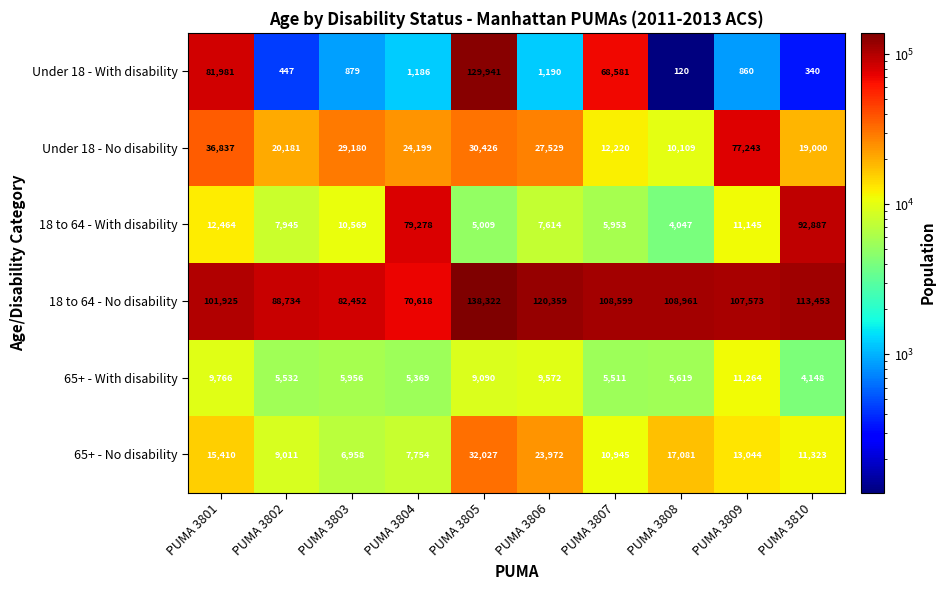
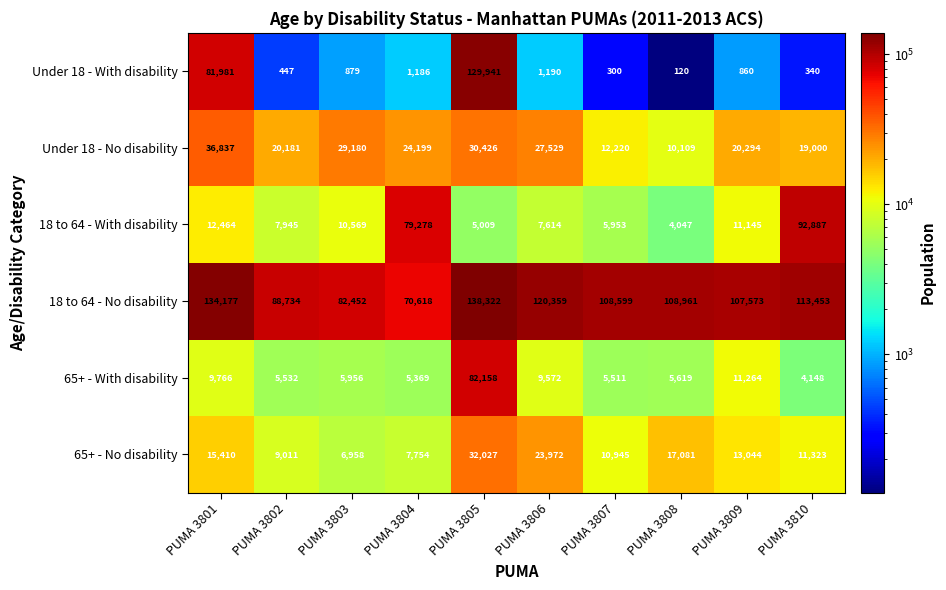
  {
    "Under 18 - With disability": {
      "PUMA 3801": "81,981",
      "PUMA 3802": "447",
      "PUMA 3803": "879",
      "PUMA 3804": "1,186",
      "PUMA 3805": "129,941",
      "PUMA 3806": "1,190",
-     "PUMA 3807": "68,581",
+     "PUMA 3807": "300",
      "PUMA 3808": "120",
      "PUMA 3809": "860",
      "PUMA 3810": "340"
    },
    "Under 18 - No disability": {
      "PUMA 3801": "36,837",
      "PUMA 3802": "20,181",
      "PUMA 3803": "29,180",
      "PUMA 3804": "24,199",
      "PUMA 3805": "30,426",
      "PUMA 3806": "27,529",
      "PUMA 3807": "12,220",
      "PUMA 3808": "10,109",
-     "PUMA 3809": "77,243",
+     "PUMA 3809": "20,294",
      "PUMA 3810": "19,000"
    },
    "18 to 64 - With disability": {
      "PUMA 3801": "12,464",
      "PUMA 3802": "7,945",
      "PUMA 3803": "10,569",
      "PUMA 3804": "79,278",
      "PUMA 3805": "5,009",
      "PUMA 3806": "7,614",
      "PUMA 3807": "5,953",
      "PUMA 3808": "4,047",
      "PUMA 3809": "11,145",
      "PUMA 3810": "92,887"
    },
    "18 to 64 - No disability": {
-     "PUMA 3801": "101,925",
+     "PUMA 3801": "134,177",
      "PUMA 3802": "88,734",
      "PUMA 3803": "82,452",
      "PUMA 3804": "70,618",
      "PUMA 3805": "138,322",
      "PUMA 3806": "120,359",
      "PUMA 3807": "108,599",
      "PUMA 3808": "108,961",
      "PUMA 3809": "107,573",
      "PUMA 3810": "113,453"
    },
    "65+ - With disability": {
      "PUMA 3801": "9,766",
      "PUMA 3802": "5,532",
      "PUMA 3803": "5,956",
      "PUMA 3804": "5,369",
-     "PUMA 3805": "9,090",
+     "PUMA 3805": "82,158",
      "PUMA 3806": "9,572",
      "PUMA 3807": "5,511",
      "PUMA 3808": "5,619",
      "PUMA 3809": "11,264",
      "PUMA 3810": "4,148"
    },
    "65+ - No disability": {
      "PUMA 3801": "15,410",
      "PUMA 3802": "9,011",
      "PUMA 3803": "6,958",
      "PUMA 3804": "7,754",
      "PUMA 3805": "32,027",
      "PUMA 3806": "23,972",
      "PUMA 3807": "10,945",
      "PUMA 3808": "17,081",
      "PUMA 3809": "13,044",
      "PUMA 3810": "11,323"
    }
  }
